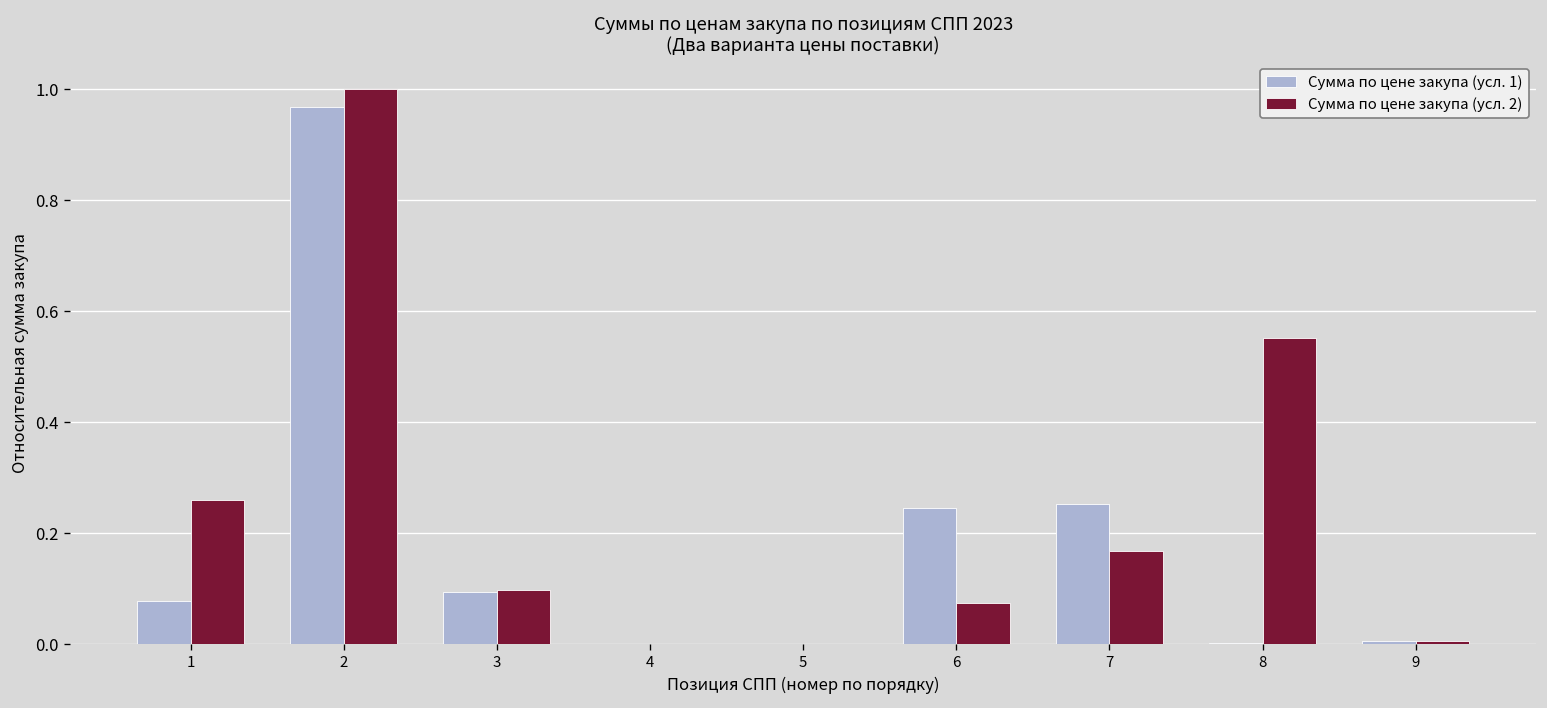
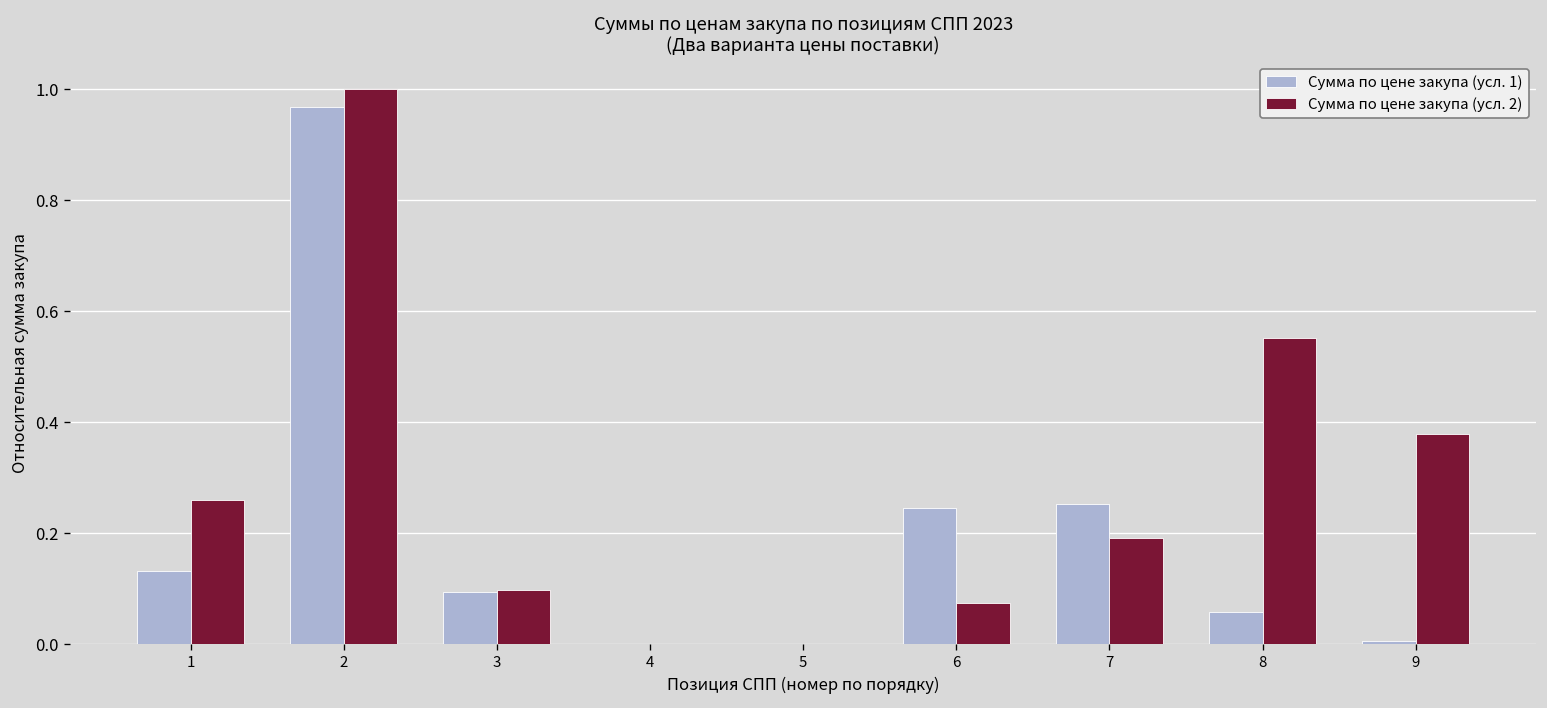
  {
    "Сумма по цене закупа (усл. 1)": {
-     "1": 0.08,
+     "1": 0.13,
      "2": 0.97,
      "3": 0.09,
      "6": 0.25,
      "7": 0.25,
-     "8": 0.00,
+     "8": 0.06,
      "9": 0.01
    },
    "Сумма по цене закупа (усл. 2)": {
      "1": 0.26,
      "2": 1.00,
      "3": 0.10,
      "6": 0.08,
-     "7": 0.17,
+     "7": 0.19,
      "8": 0.55,
-     "9": 0.01
+     "9": 0.38
    }
  }
